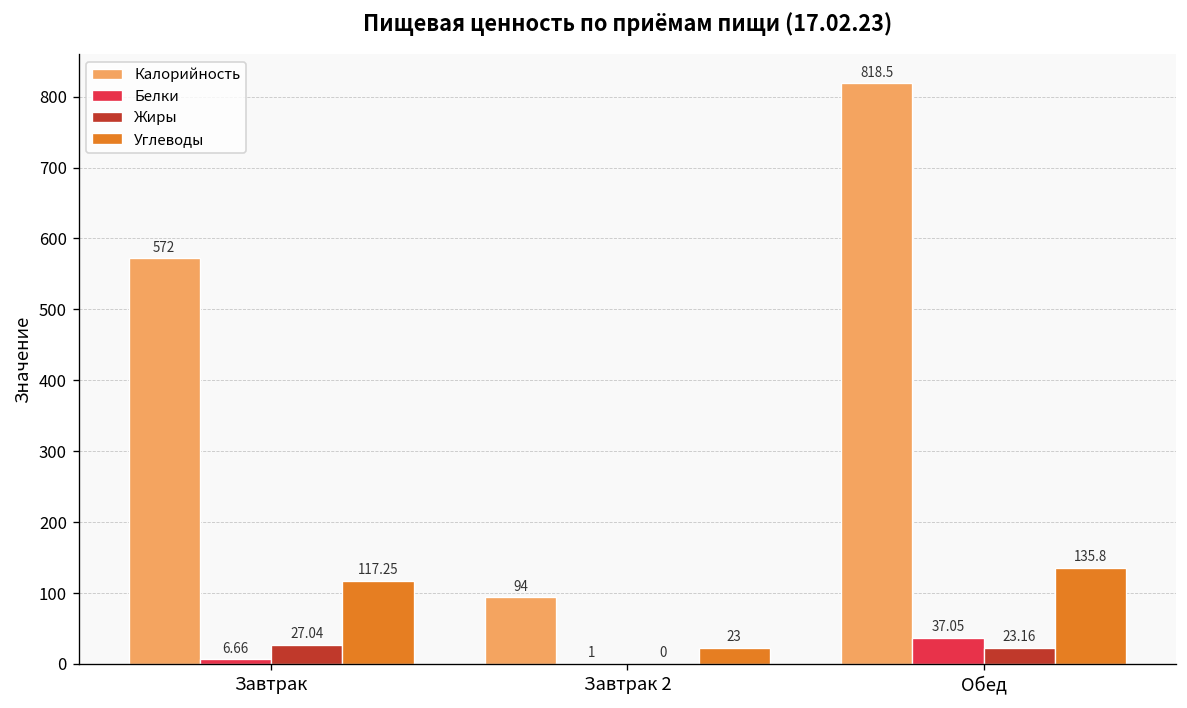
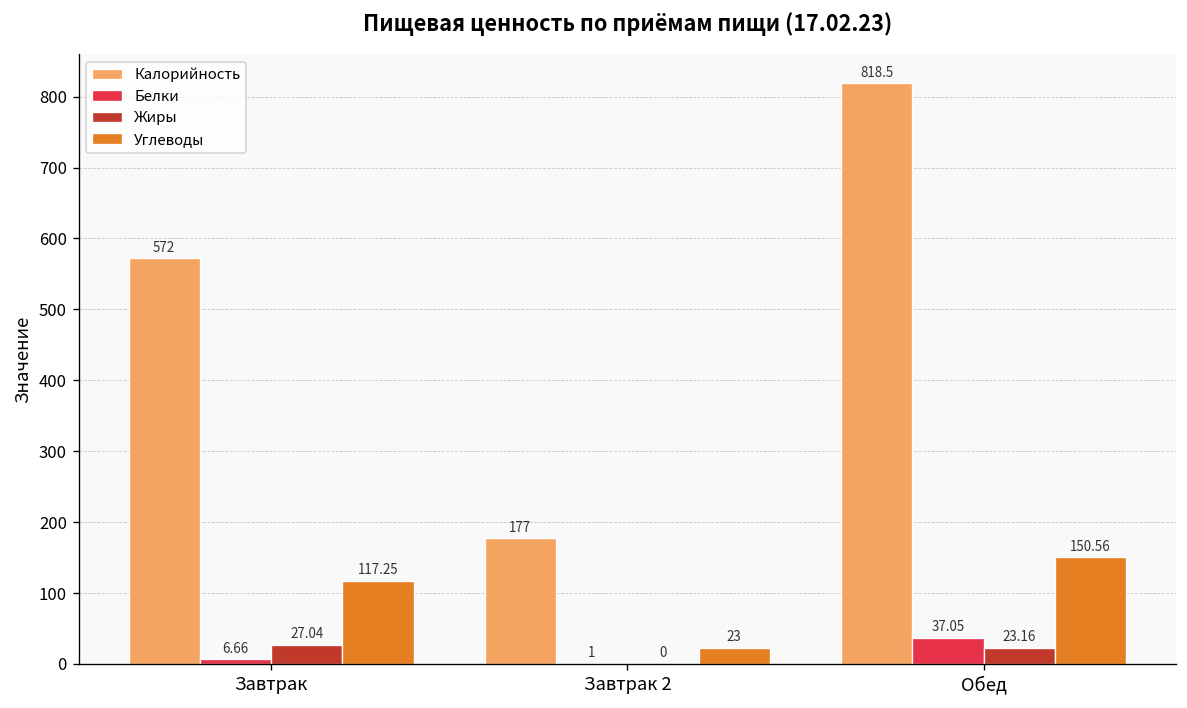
  {
    "Калорийность": {
      "Завтрак": 572,
-     "Завтрак 2": 94,
+     "Завтрак 2": 177,
      "Обед": 818.5
    },
    "Углеводы": {
      "Завтрак": 117.25,
      "Завтрак 2": 23,
-     "Обед": 135.8
+     "Обед": 150.56
    }
  }
